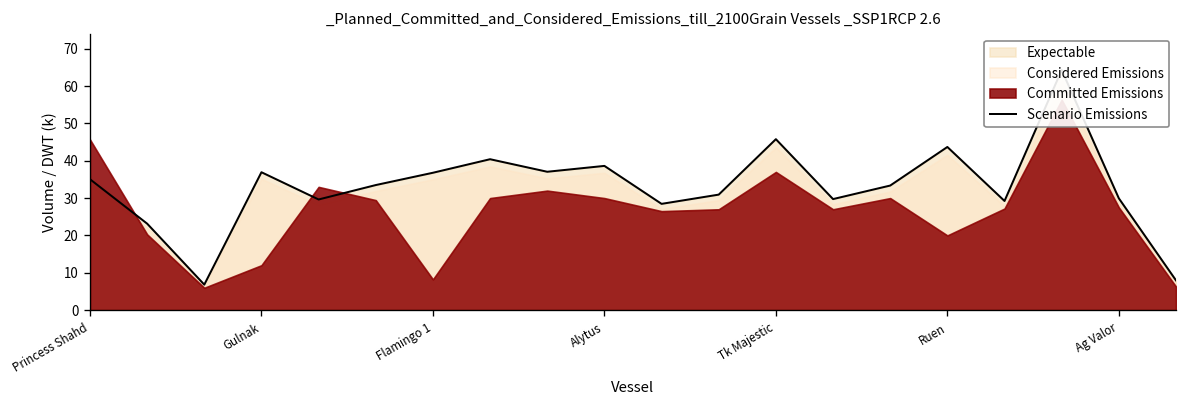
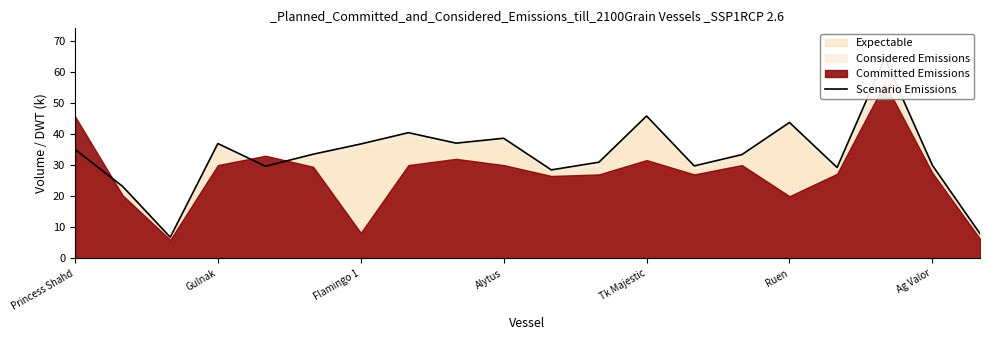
  {
    "Committed Emissions": {
      "Princess Shahd": 46,
-     "Gulnak": 12,
+     "Gulnak": 30,
      "Flamingo 1": 8,
      "Alytus": 30,
-     "Tk Majestic": 37,
+     "Tk Majestic": 32,
      "Ruen": 20,
      "Ag Valor": 28
    }
  }
